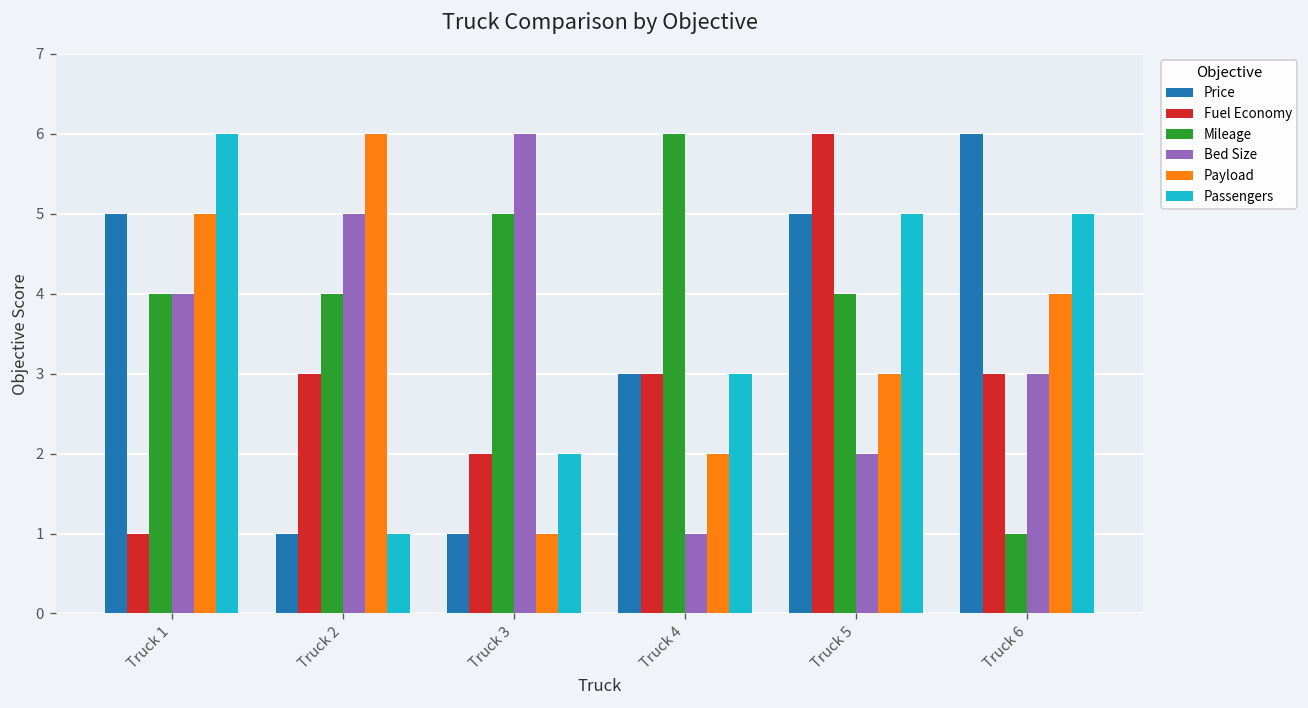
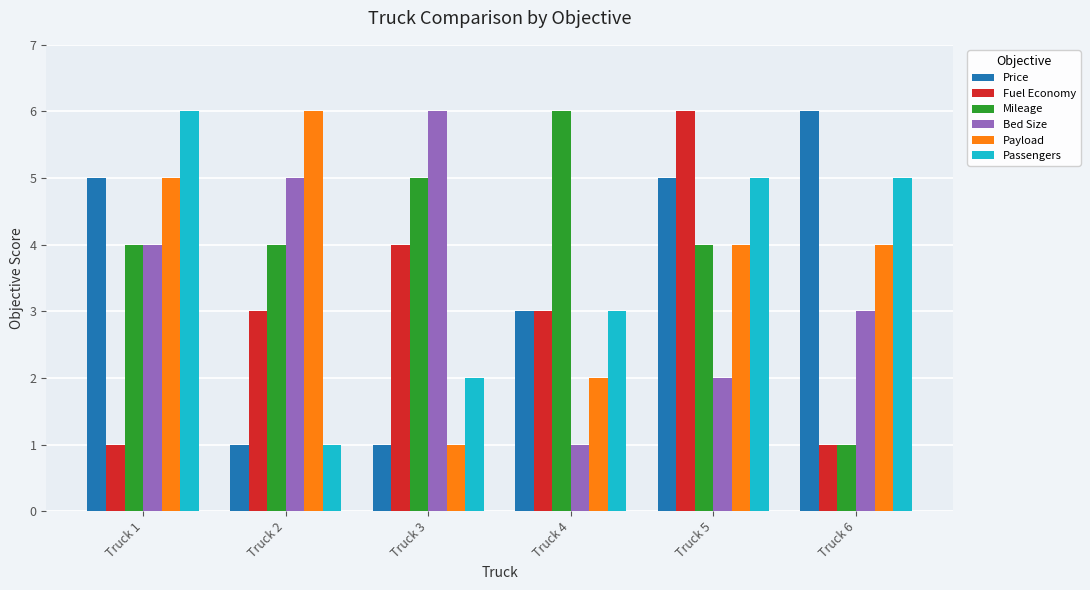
  {
    "Price": {
      "Truck 1": 5,
      "Truck 2": 1,
      "Truck 3": 1,
      "Truck 4": 3,
      "Truck 5": 5,
      "Truck 6": 6
    },
    "Fuel Economy": {
      "Truck 1": 1,
      "Truck 2": 3,
-     "Truck 3": 2,
+     "Truck 3": 4,
      "Truck 4": 3,
      "Truck 5": 6,
-     "Truck 6": 3
+     "Truck 6": 1
    },
    "Mileage": {
      "Truck 1": 4,
      "Truck 2": 4,
      "Truck 3": 5,
      "Truck 4": 6,
      "Truck 5": 4,
      "Truck 6": 1
    },
    "Bed Size": {
      "Truck 1": 4,
      "Truck 2": 5,
      "Truck 3": 6,
      "Truck 4": 1,
      "Truck 5": 2,
      "Truck 6": 3
    },
    "Payload": {
      "Truck 1": 5,
      "Truck 2": 6,
      "Truck 3": 1,
      "Truck 4": 2,
-     "Truck 5": 3,
+     "Truck 5": 4,
      "Truck 6": 4
    },
    "Passengers": {
      "Truck 1": 6,
      "Truck 2": 1,
      "Truck 3": 2,
      "Truck 4": 3,
      "Truck 5": 5,
      "Truck 6": 5
    }
  }
